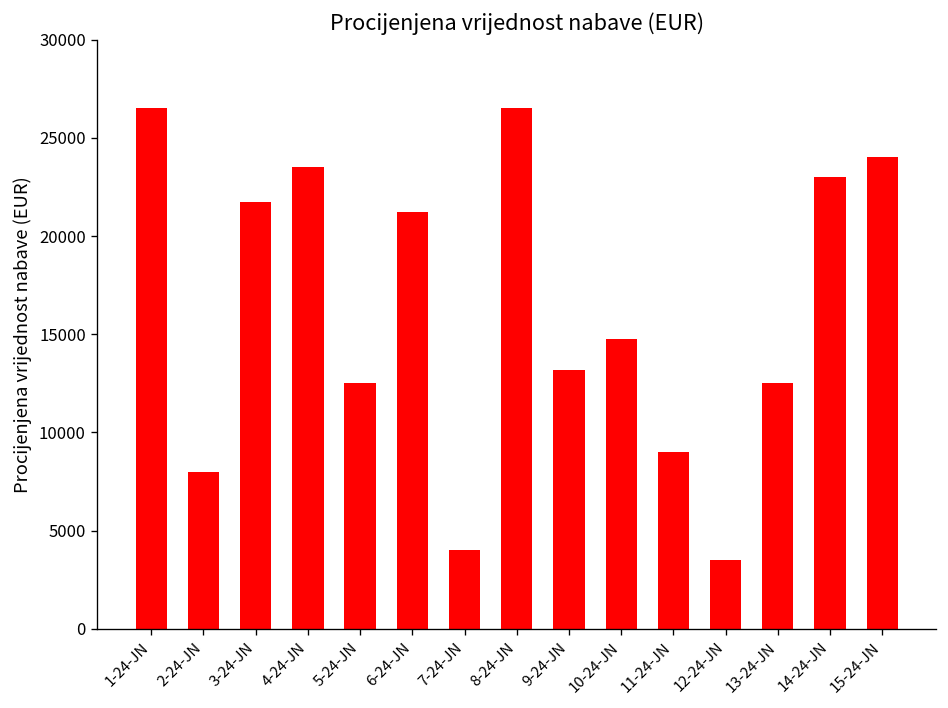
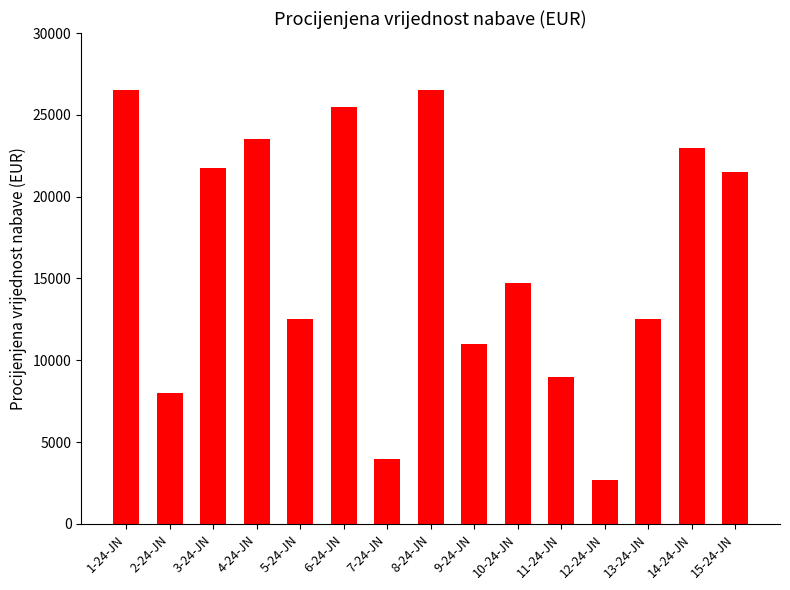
  {
    "1-24-JN": 26500,
    "2-24-JN": 8000,
    "3-24-JN": 21700,
    "4-24-JN": 23500,
    "5-24-JN": 12500,
-   "6-24-JN": 21200,
+   "6-24-JN": 25500,
    "7-24-JN": 4000,
    "8-24-JN": 26500,
-   "9-24-JN": 13200,
+   "9-24-JN": 11000,
    "10-24-JN": 14700,
    "11-24-JN": 9000,
-   "12-24-JN": 3500,
+   "12-24-JN": 2700,
    "13-24-JN": 12500,
    "14-24-JN": 23000,
-   "15-24-JN": 24000
+   "15-24-JN": 21500
  }
